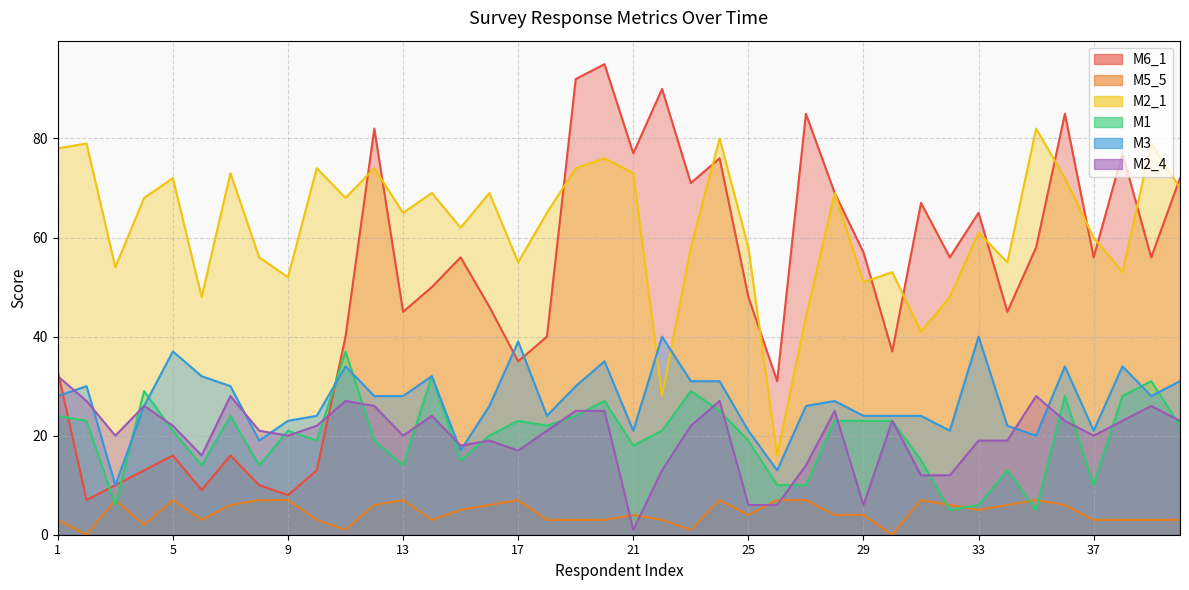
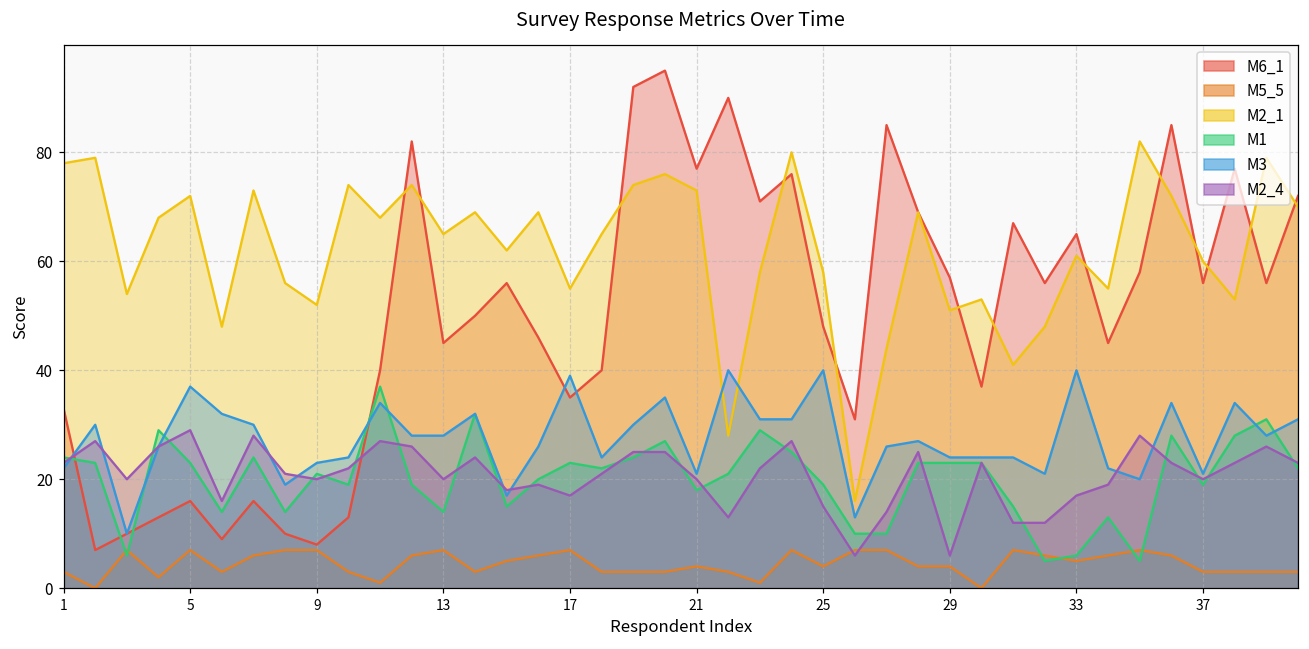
  {
    "М1": {
      "1": 24,
-     "5": 21,
+     "5": 23,
      "9": 21,
      "13": 14,
      "17": 23,
      "21": 18,
      "25": 19,
      "29": 23,
      "33": 6,
-     "37": 10
+     "37": 19
    },
    "М3": {
-     "1": 28,
+     "1": 22,
      "5": 37,
      "9": 23,
      "13": 28,
      "17": 39,
      "21": 21,
-     "25": 21,
+     "25": 40,
      "29": 24,
      "33": 40,
      "37": 21
    },
    "М2_4": {
-     "1": 32,
-     "5": 22,
+     "1": 23,
+     "5": 29,
      "9": 20,
      "13": 20,
      "17": 17,
-     "21": 1,
-     "25": 6,
+     "21": 20,
+     "25": 15,
      "29": 6,
-     "33": 19,
+     "33": 17,
      "37": 20
    }
  }
